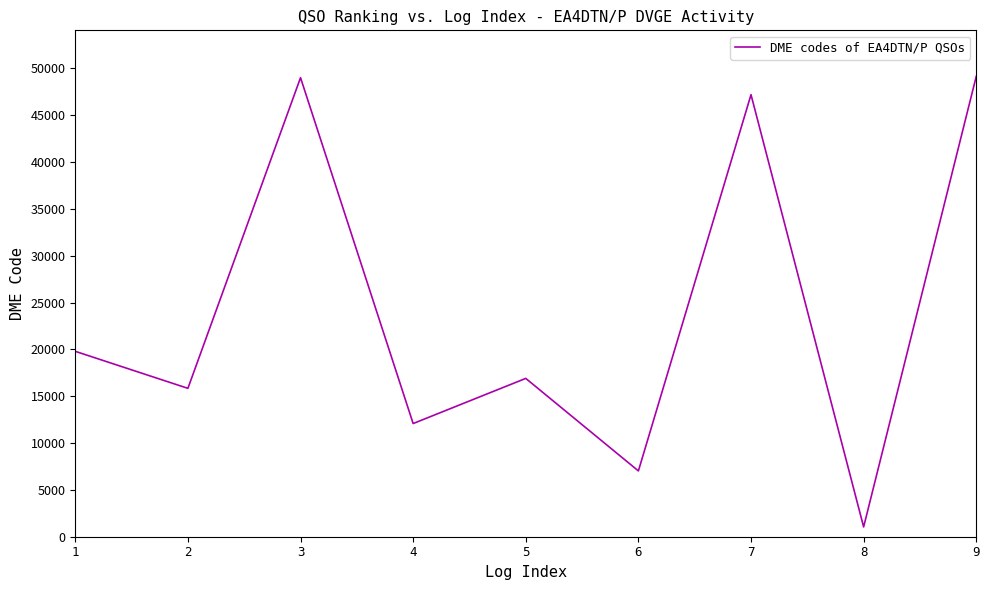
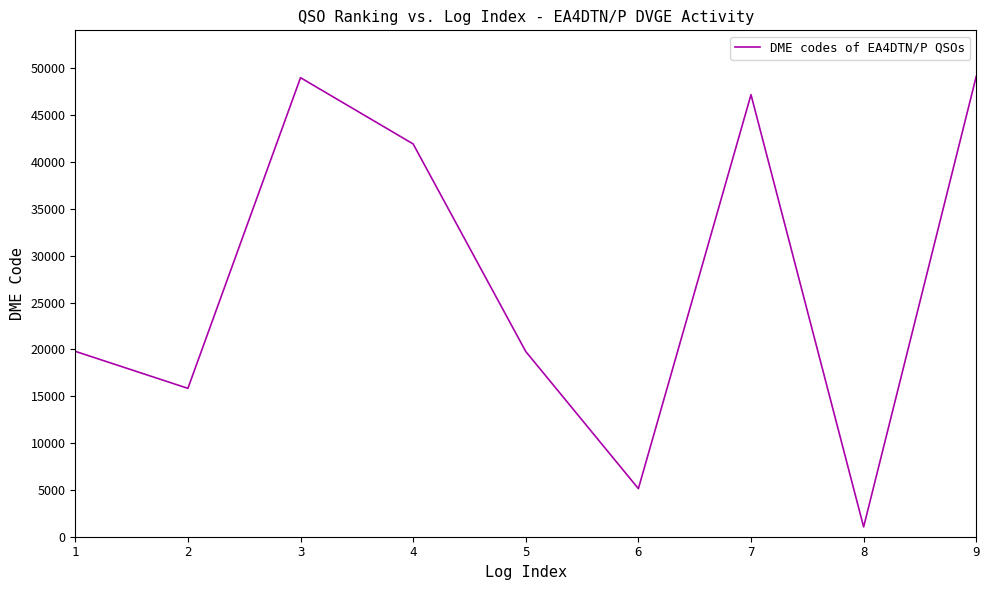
  {
    "1": 20000,
    "2": 16000,
    "3": 49000,
-   "4": 12000,
-   "5": 17000,
-   "6": 7000,
+   "4": 42000,
+   "5": 20000,
+   "6": 5000,
    "7": 47000,
    "8": 1000,
    "9": 49000
  }
